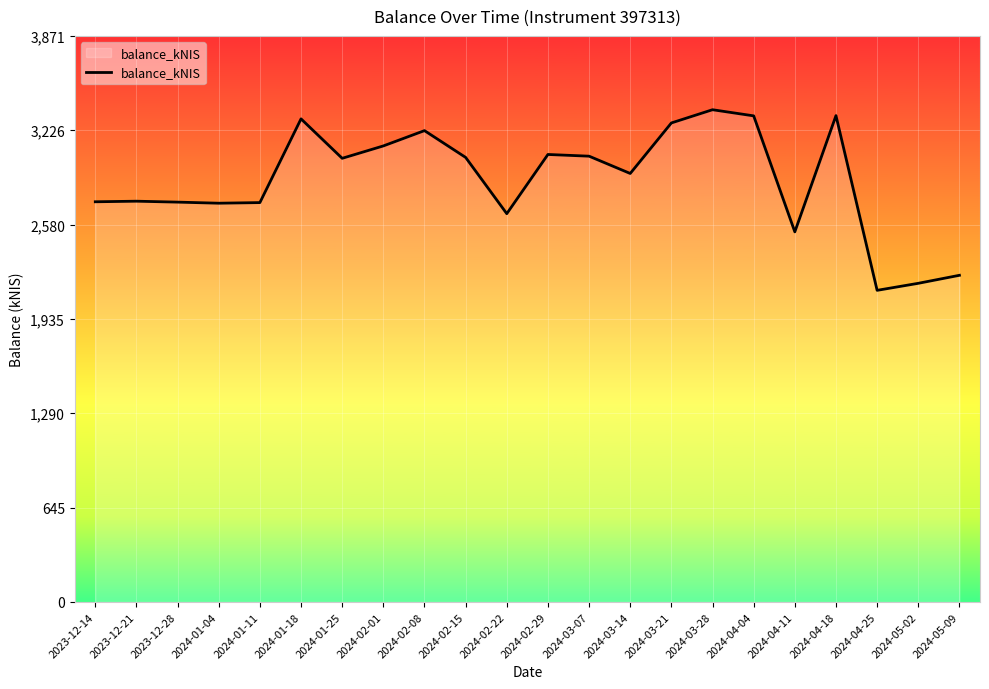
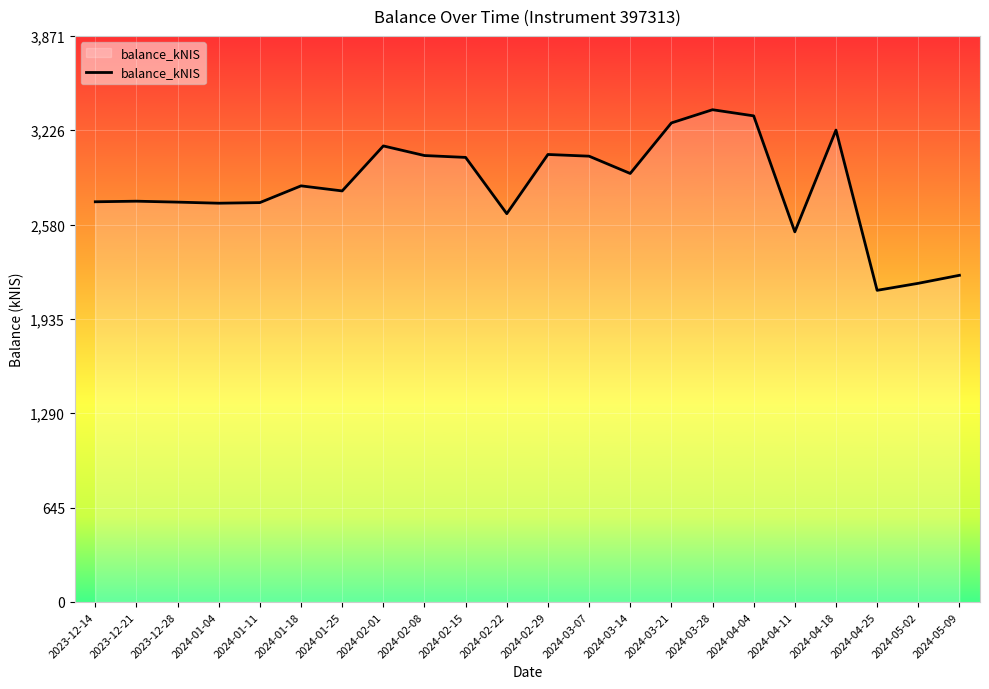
  {
    "2023-12-14": "2,740",
    "2023-12-21": "2,740",
    "2023-12-28": "2,730",
    "2024-01-04": "2,730",
    "2024-01-11": "2,730",
-   "2024-01-18": "3,300",
-   "2024-01-25": "3,030",
+   "2024-01-18": "2,850",
+   "2024-01-25": "2,810",
    "2024-02-01": "3,120",
-   "2024-02-08": "3,220",
+   "2024-02-08": "3,050",
    "2024-02-15": "3,040",
    "2024-02-22": "2,660",
    "2024-02-29": "3,060",
    "2024-03-07": "3,050",
    "2024-03-14": "2,930",
    "2024-03-21": "3,280",
    "2024-03-28": "3,370",
    "2024-04-04": "3,320",
    "2024-04-11": "2,530",
-   "2024-04-18": "3,330",
+   "2024-04-18": "3,230",
    "2024-04-25": "2,130",
    "2024-05-02": "2,180",
    "2024-05-09": "2,230"
  }
